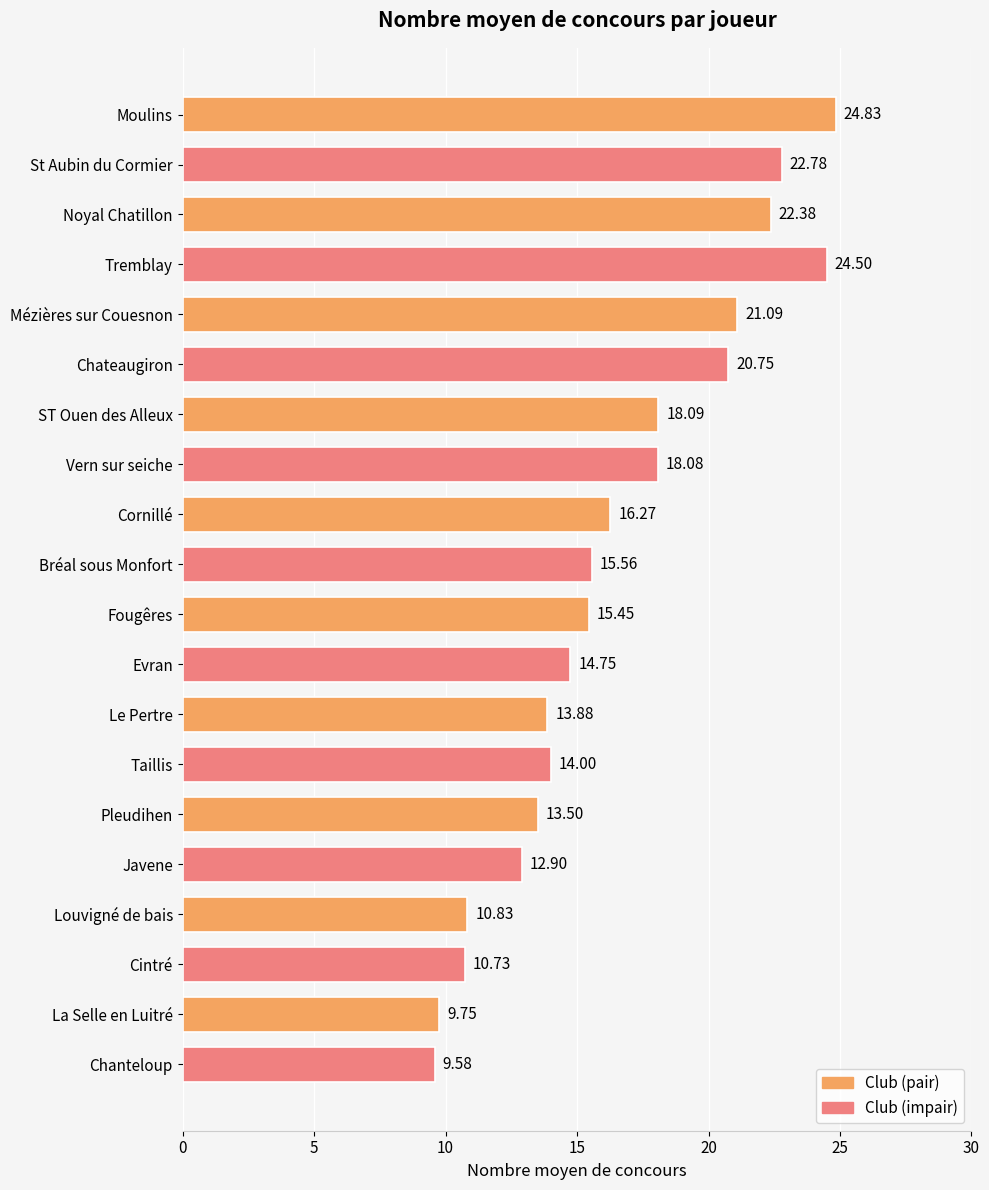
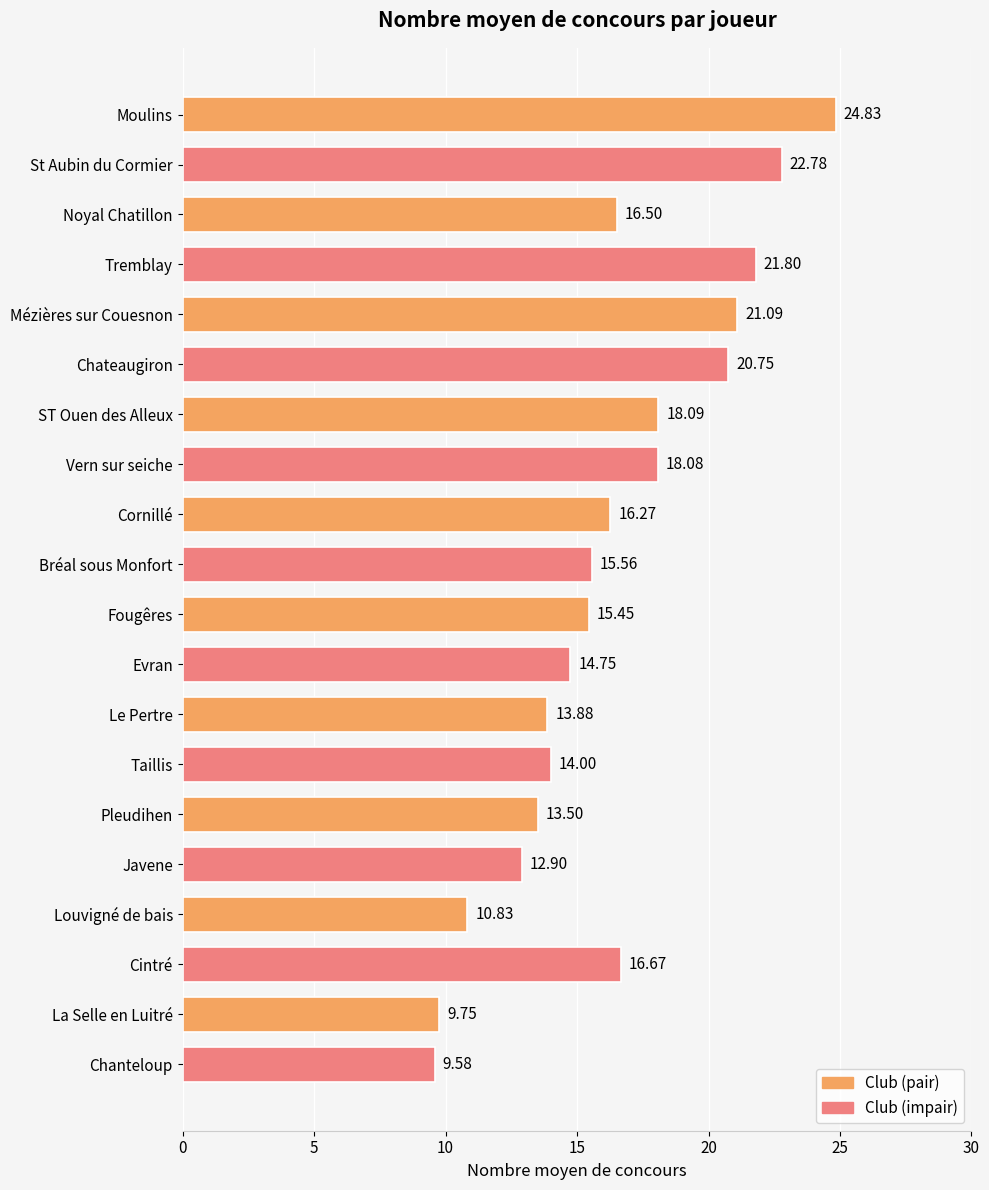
  {
    "Moulins": 24.83,
    "St Aubin du Cormier": 22.78,
-   "Noyal Chatillon": 22.38,
-   "Tremblay": 24.50,
+   "Noyal Chatillon": 16.50,
+   "Tremblay": 21.80,
    "Mézières sur Couesnon": 21.09,
    "Chateaugiron": 20.75,
    "ST Ouen des Alleux": 18.09,
    "Vern sur seiche": 18.08,
    "Cornillé": 16.27,
    "Bréal sous Monfort": 15.56,
    "Fougêres": 15.45,
    "Evran": 14.75,
    "Le Pertre": 13.88,
    "Taillis": 14.00,
    "Pleudihen": 13.50,
    "Javene": 12.90,
    "Louvigné de bais": 10.83,
-   "Cintré": 10.73,
+   "Cintré": 16.67,
    "La Selle en Luitré": 9.75,
    "Chanteloup": 9.58
  }
